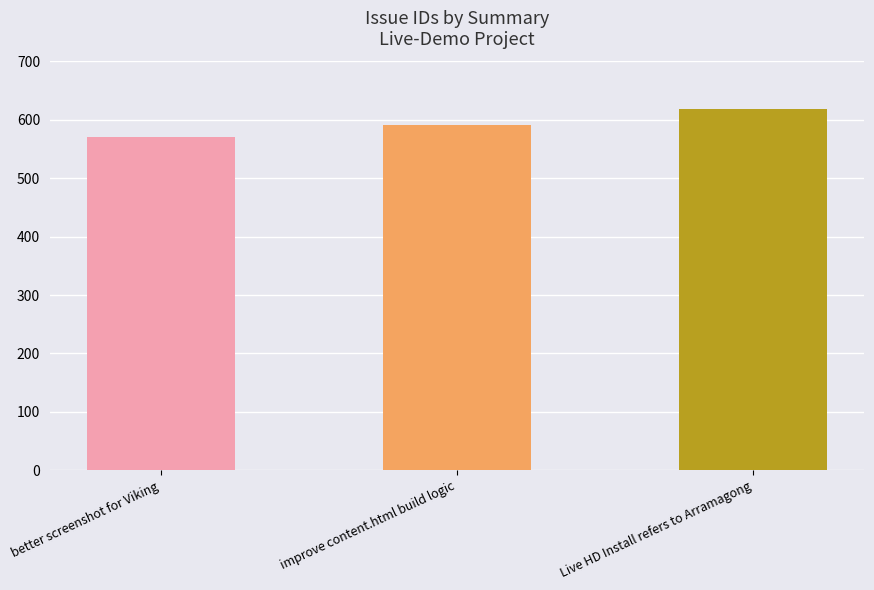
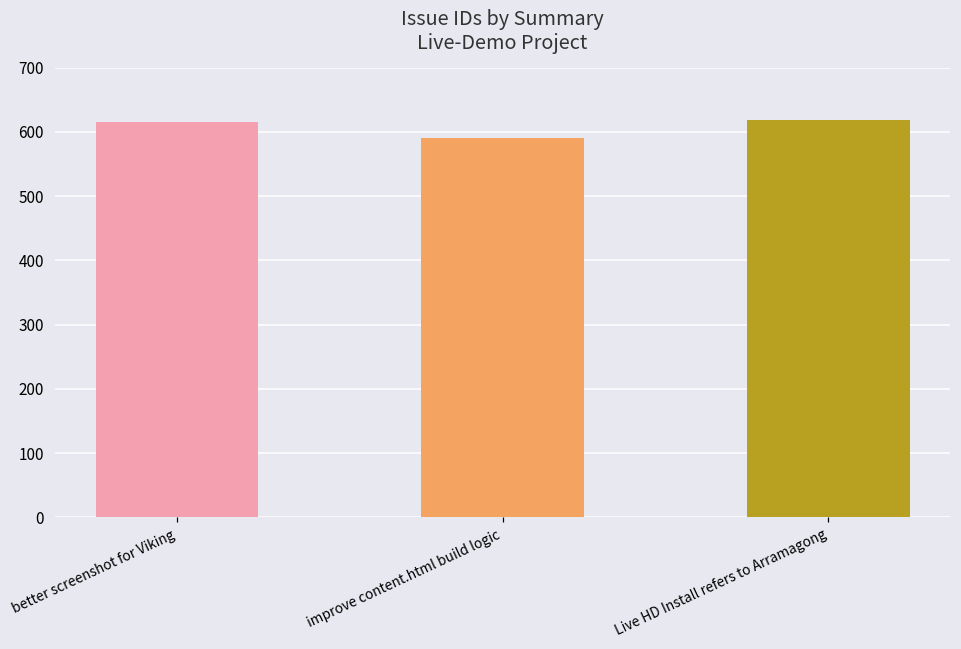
  {
-   "better screenshot for Viking": 570,
+   "better screenshot for Viking": 620,
    "improve content.html build logic": 590,
    "Live HD Install refers to Arramagong": 620
  }
